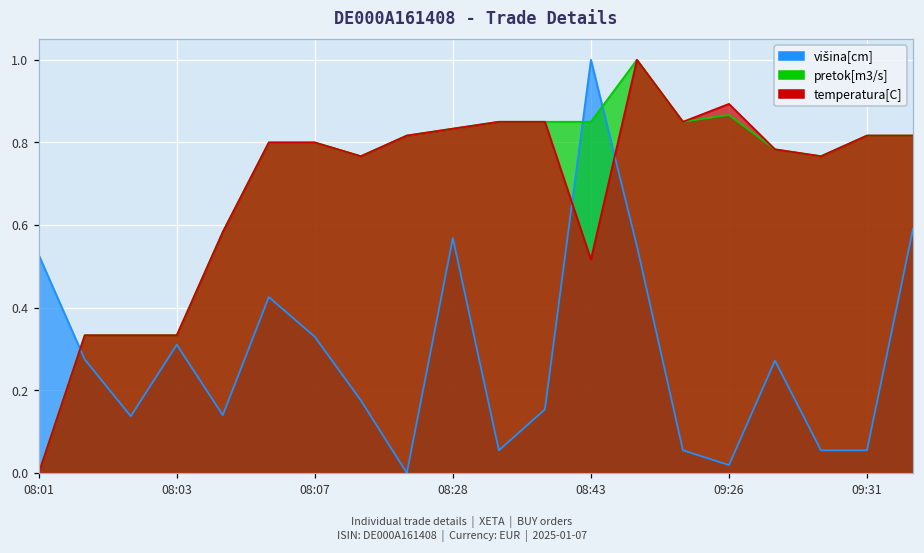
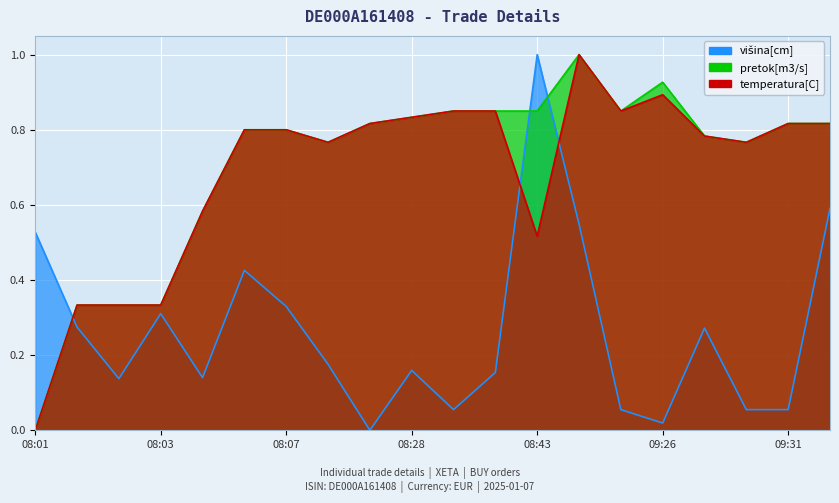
  {
    "višina[cm]": {
      "08:01": 0.53,
-     "08:28": 0.57,
+     "08:28": 0.16,
      "08:43": 1.00,
      "09:26": 0.02
    },
    "pretok[m3/s]": {
      "08:43": 0.85,
-     "09:26": 0.87
+     "09:26": 0.93
    },
    "temperatura[C]": {
      "08:43": 0.52,
      "09:26": 0.89
    }
  }
